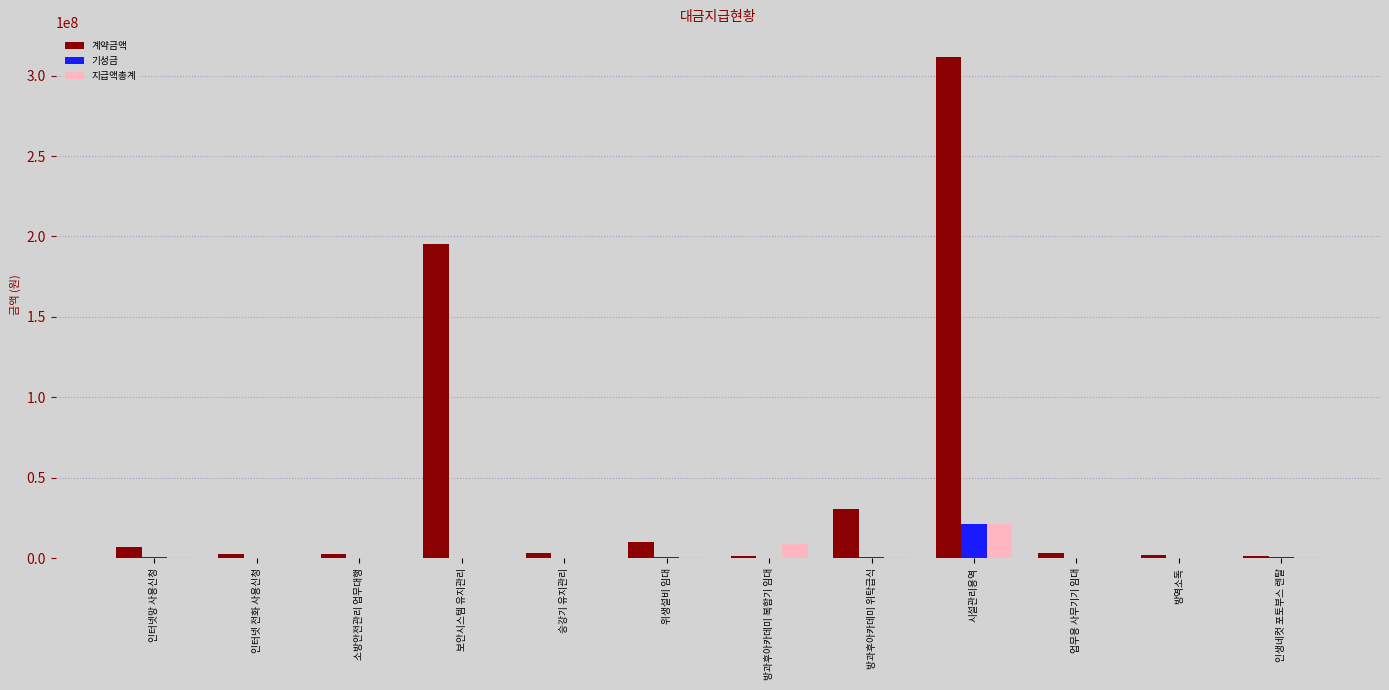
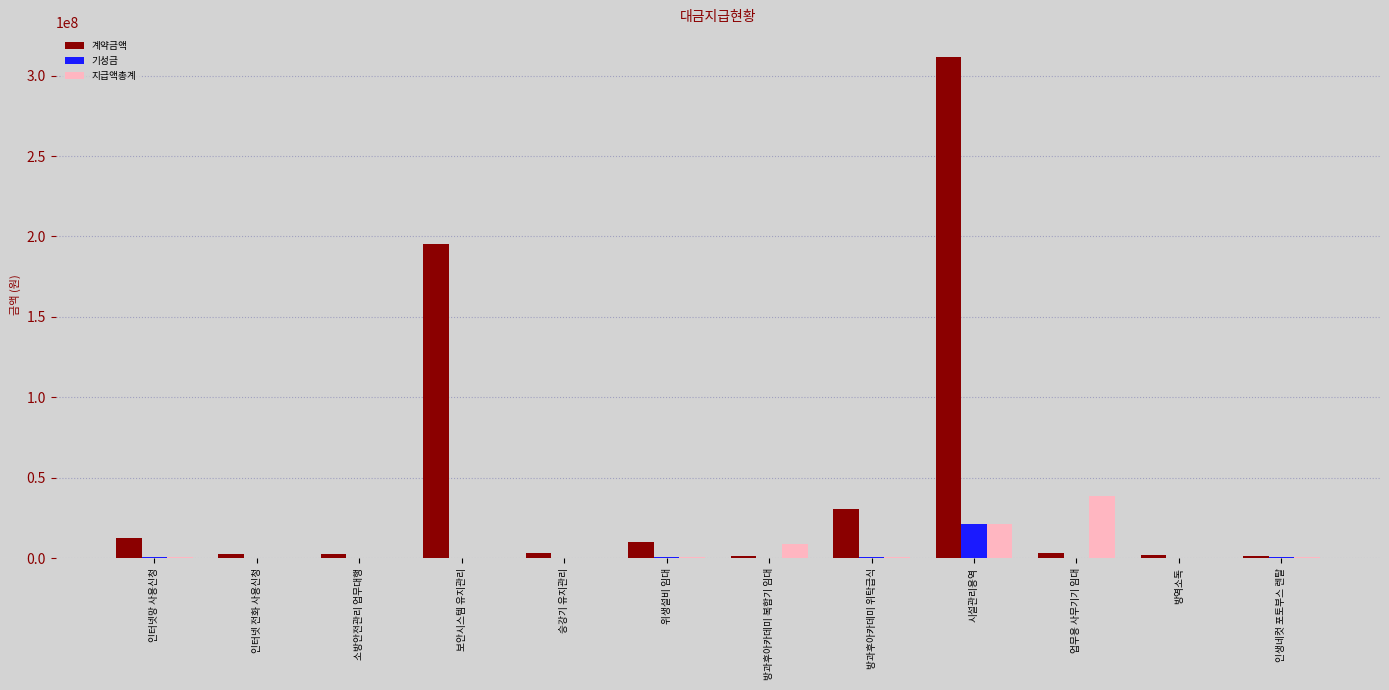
  {
    "계약금액": {
-     "인터넷망 사용신청": 7000000,
+     "인터넷망 사용신청": 12000000,
      "인터넷 전화 사용신청": 3000000,
      "소방안전관리 업무대행": 2000000,
      "보안시스템 유지관리": 195000000,
      "승강기 유지관리": 3000000,
      "위생설비 임대": 10000000,
      "방과후아카데미 위탁급식": 31000000,
      "시설관리용역": 311000000,
      "업무용 사무기기 임대": 3000000,
      "방역소독": 2000000
    },
    "기성금": {
      "시설관리용역": 21000000
    },
    "지급액총계": {
      "방과후아카데미 복합기 임대": 9000000,
      "시설관리용역": 21000000,
-     "업무용 사무기기 임대": 0
+     "업무용 사무기기 임대": 39000000
    }
  }
